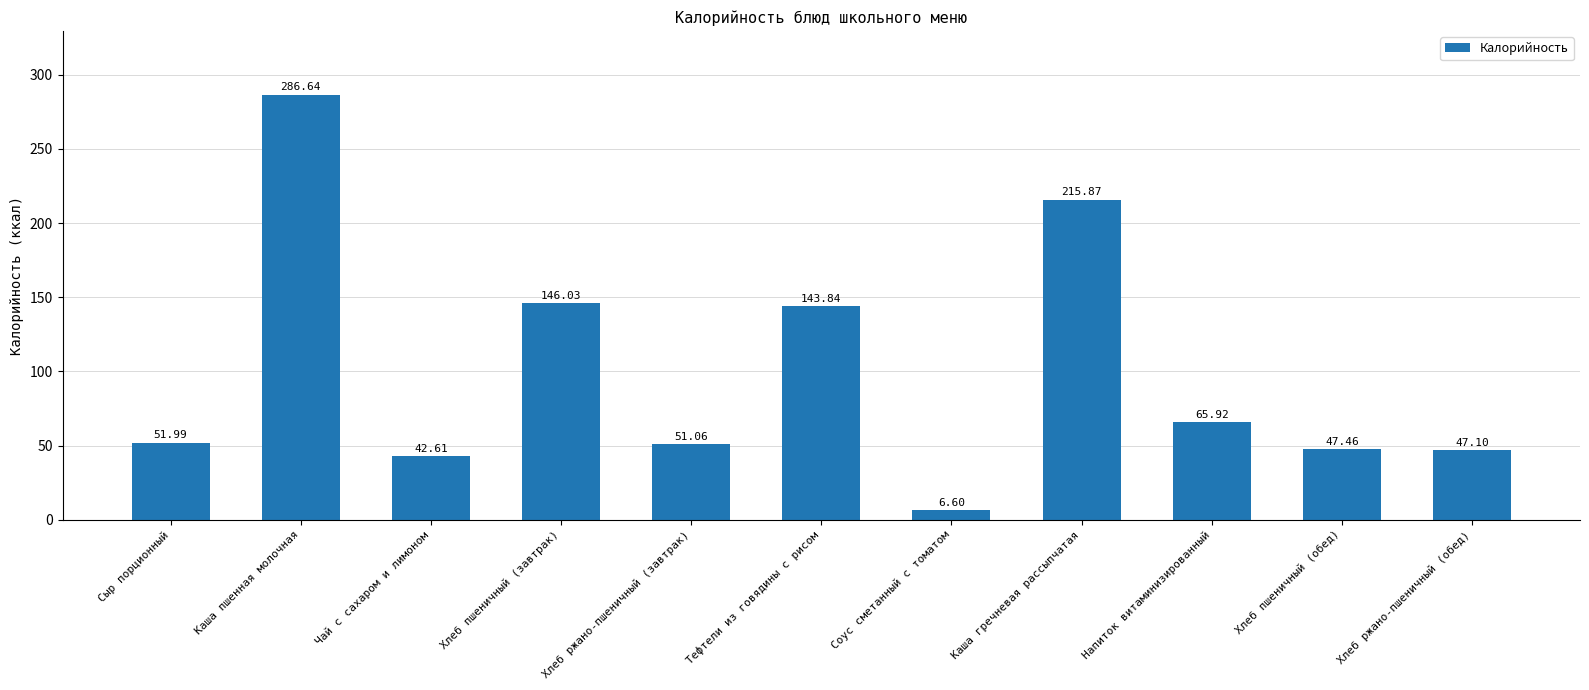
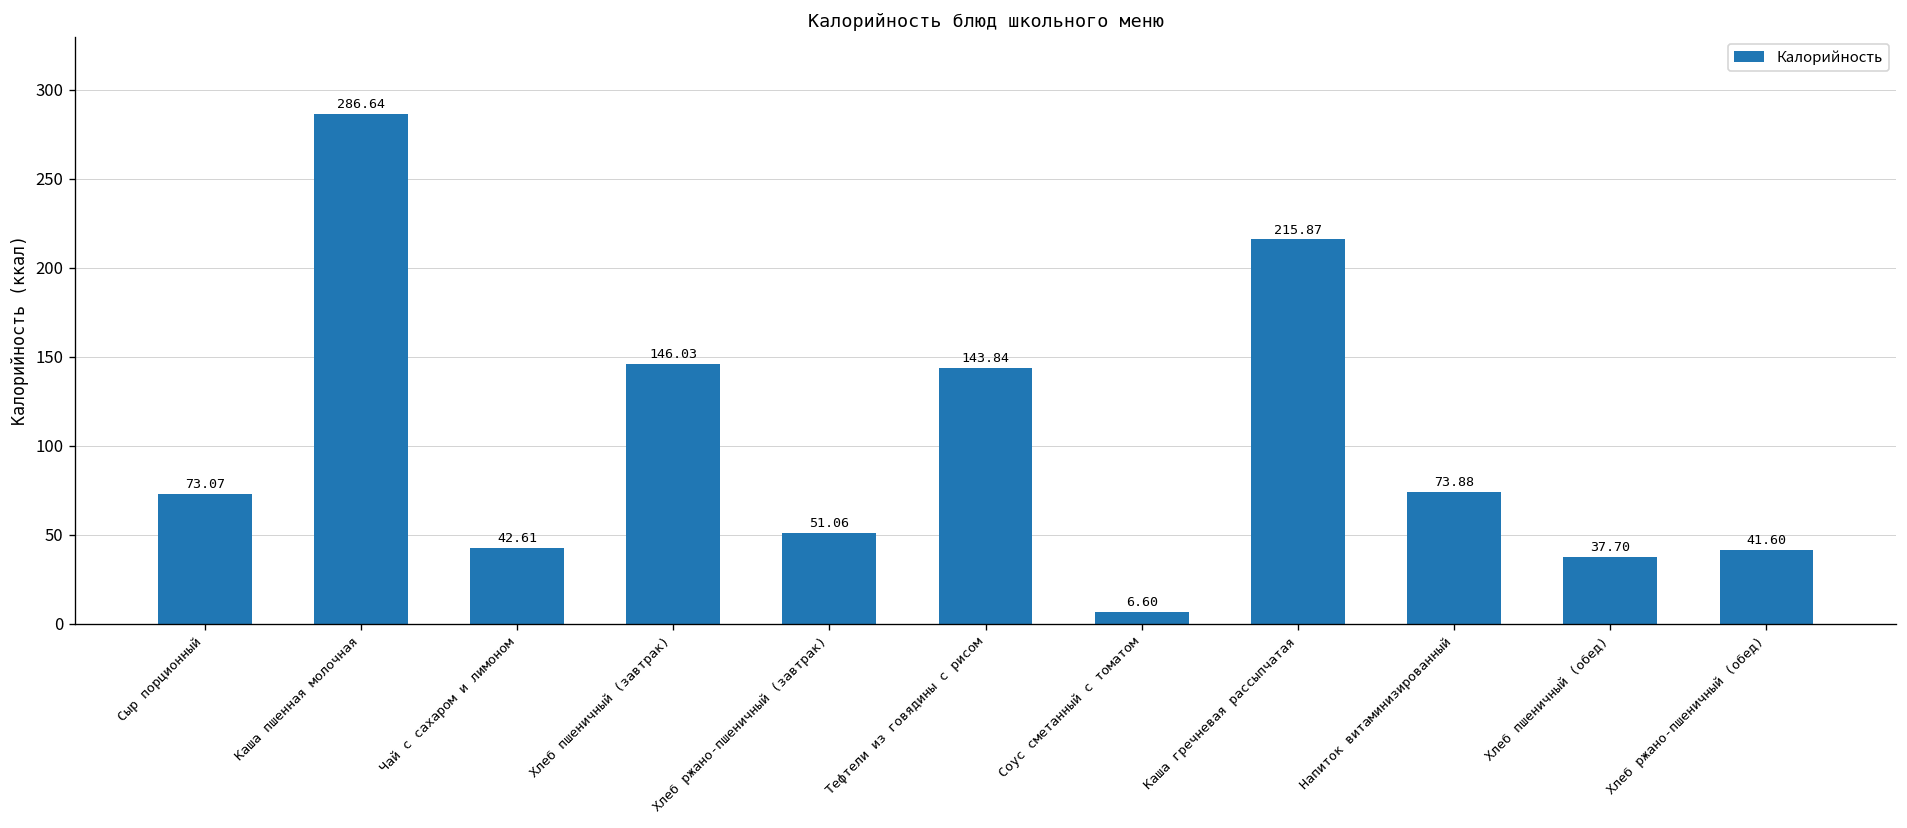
  {
-   "Сыр порционный": 51.99,
+   "Сыр порционный": 73.07,
    "Каша пшенная молочная": 286.64,
    "Чай с сахаром и лимоном": 42.61,
    "Хлеб пшеничный (завтрак)": 146.03,
    "Хлеб ржано-пшеничный (завтрак)": 51.06,
    "Тефтели из говядины с рисом": 143.84,
    "Соус сметанный с томатом": 6.60,
    "Каша гречневая рассыпчатая": 215.87,
-   "Напиток витаминизированный": 65.92,
-   "Хлеб пшеничный (обед)": 47.46,
-   "Хлеб ржано-пшеничный (обед)": 47.10
+   "Напиток витаминизированный": 73.88,
+   "Хлеб пшеничный (обед)": 37.70,
+   "Хлеб ржано-пшеничный (обед)": 41.60
  }
